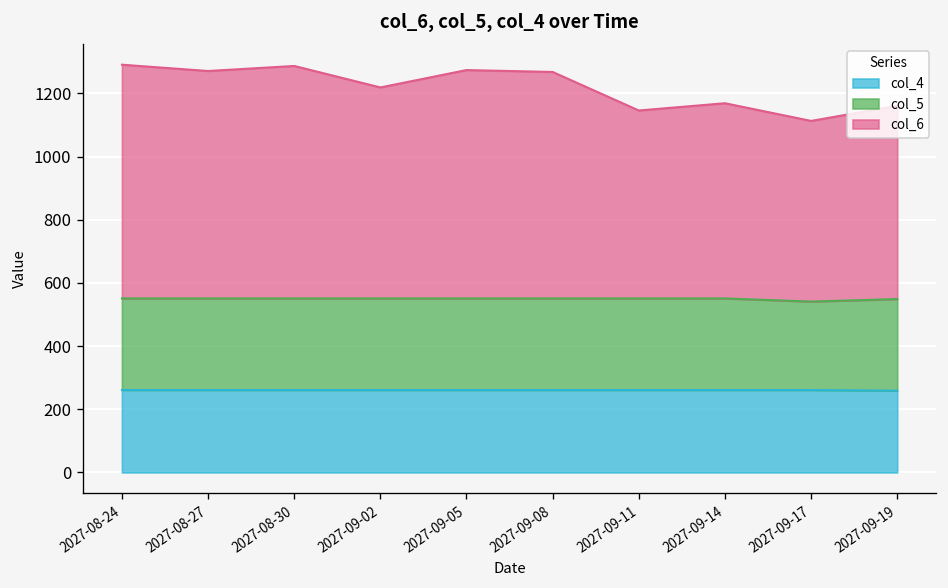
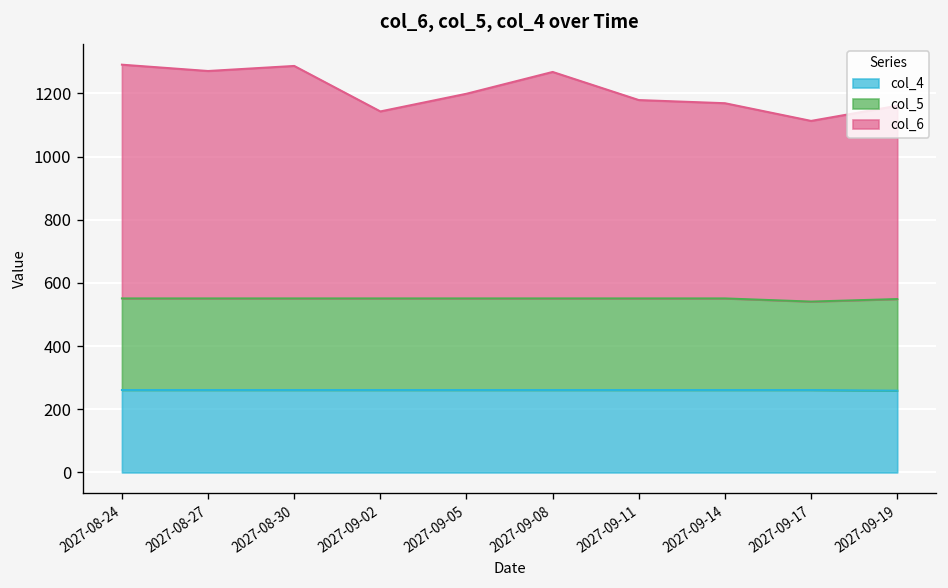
  {
    "col_4": {
      "2027-08-24": 260,
      "2027-08-27": 260,
      "2027-08-30": 260,
      "2027-09-02": 260,
      "2027-09-05": 260,
      "2027-09-08": 260,
      "2027-09-11": 260,
      "2027-09-14": 260,
      "2027-09-17": 260,
      "2027-09-19": 260
    },
    "col_5": {
      "2027-08-24": 290,
      "2027-08-27": 290,
      "2027-08-30": 290,
      "2027-09-02": 290,
      "2027-09-05": 290,
      "2027-09-08": 290,
      "2027-09-11": 290,
      "2027-09-14": 290,
      "2027-09-17": 280,
      "2027-09-19": 290
    },
    "col_6": {
      "2027-08-24": 740,
      "2027-08-27": 720,
      "2027-08-30": 740,
-     "2027-09-02": 670,
-     "2027-09-05": 720,
+     "2027-09-02": 590,
+     "2027-09-05": 650,
      "2027-09-08": 720,
-     "2027-09-11": 600,
+     "2027-09-11": 630,
      "2027-09-14": 620,
      "2027-09-17": 570
    }
  }
